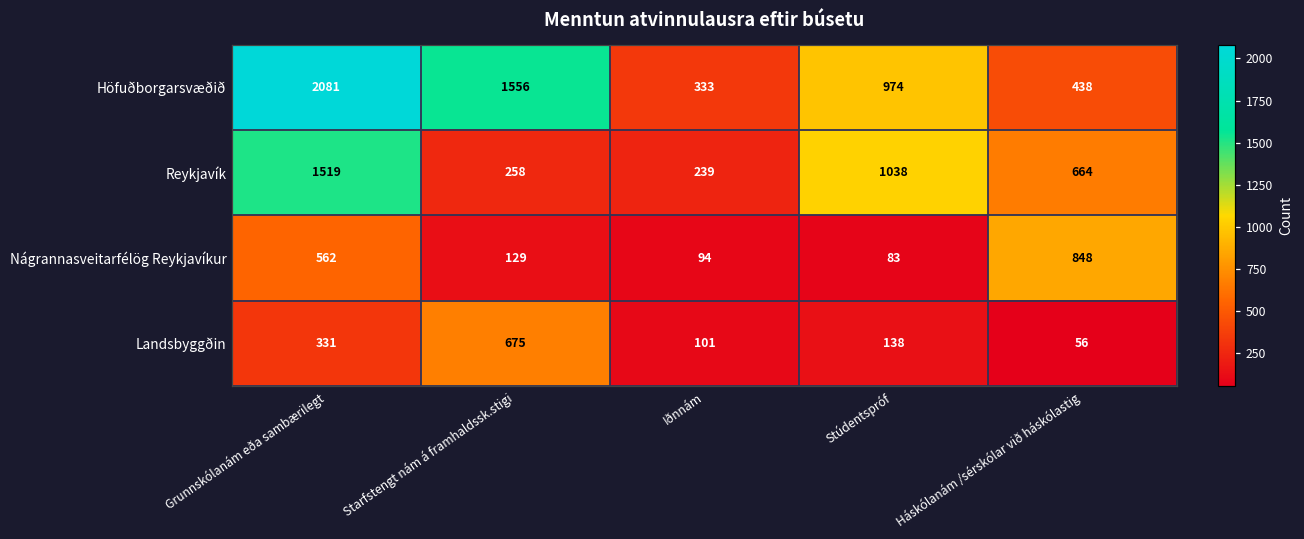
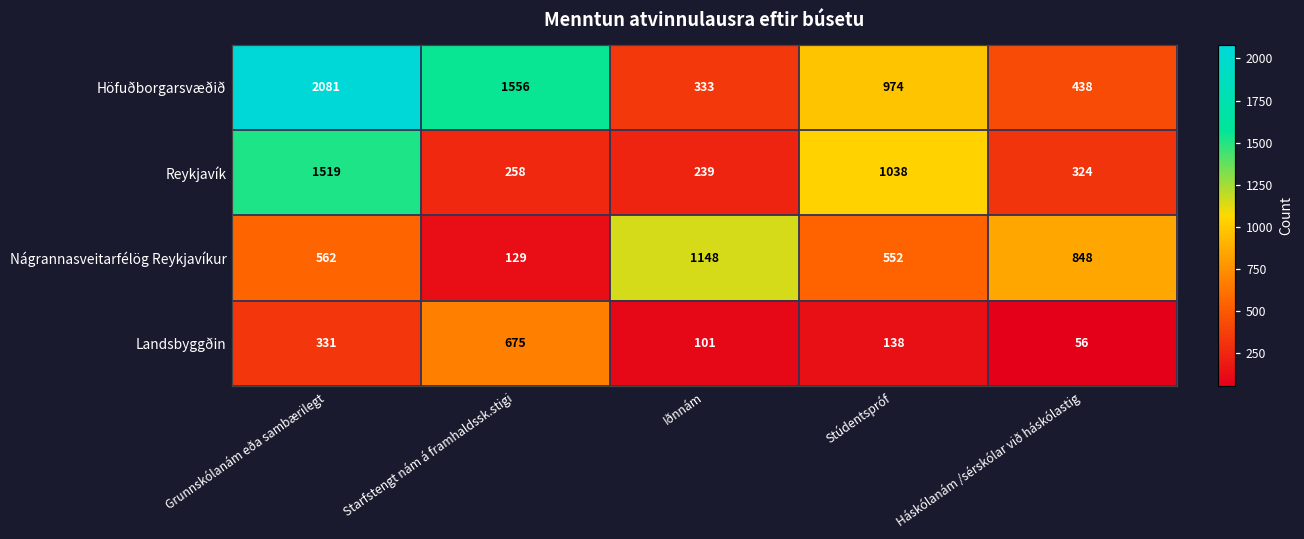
  {
    "Höfuðborgarsvæðið": {
      "Grunnskólanám eða sambærilegt": 2081,
      "Starfstengt nám á framhaldssk.stigi": 1556,
      "Iðnnám": 333,
      "Stúdentspróf": 974,
      "Háskólanám /sérskólar við háskólastig": 438
    },
    "Reykjavík": {
      "Grunnskólanám eða sambærilegt": 1519,
      "Starfstengt nám á framhaldssk.stigi": 258,
      "Iðnnám": 239,
      "Stúdentspróf": 1038,
-     "Háskólanám /sérskólar við háskólastig": 664
+     "Háskólanám /sérskólar við háskólastig": 324
    },
    "Nágrannasveitarfélög Reykjavíkur": {
      "Grunnskólanám eða sambærilegt": 562,
      "Starfstengt nám á framhaldssk.stigi": 129,
-     "Iðnnám": 94,
-     "Stúdentspróf": 83,
+     "Iðnnám": 1148,
+     "Stúdentspróf": 552,
      "Háskólanám /sérskólar við háskólastig": 848
    },
    "Landsbyggðin": {
      "Grunnskólanám eða sambærilegt": 331,
      "Starfstengt nám á framhaldssk.stigi": 675,
      "Iðnnám": 101,
      "Stúdentspróf": 138,
      "Háskólanám /sérskólar við háskólastig": 56
    }
  }
